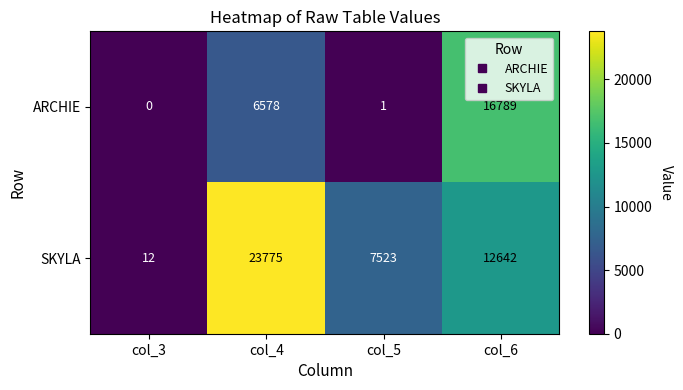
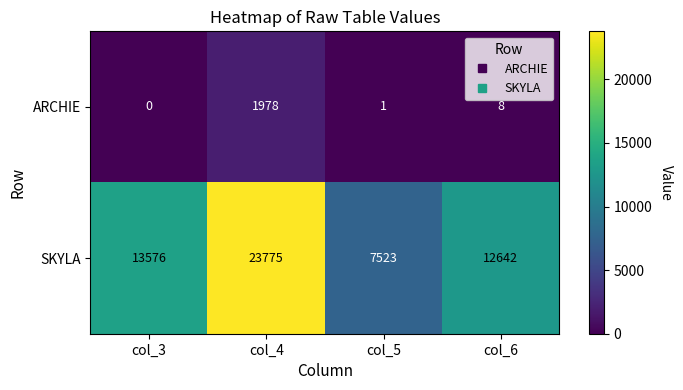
  {
    "ARCHIE": {
      "col_3": 0,
-     "col_4": 6578,
+     "col_4": 1978,
      "col_5": 1,
-     "col_6": 16789
+     "col_6": 8
    },
    "SKYLA": {
-     "col_3": 12,
+     "col_3": 13576,
      "col_4": 23775,
      "col_5": 7523,
      "col_6": 12642
    }
  }
